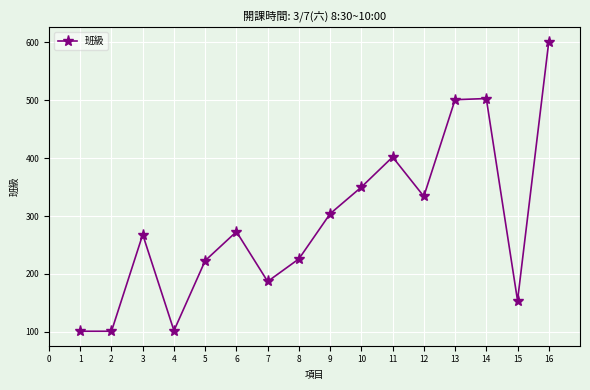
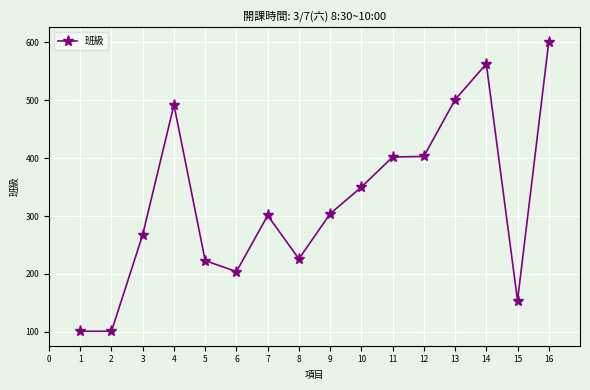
  {
    "1": 100,
    "2": 100,
    "3": 270,
-   "4": 100,
+   "4": 490,
    "5": 220,
-   "6": 270,
-   "7": 190,
+   "6": 200,
+   "7": 300,
    "8": 230,
    "9": 300,
    "10": 350,
    "11": 400,
-   "12": 330,
+   "12": 400,
    "13": 500,
-   "14": 500,
+   "14": 560,
    "15": 150,
    "16": 600
  }
